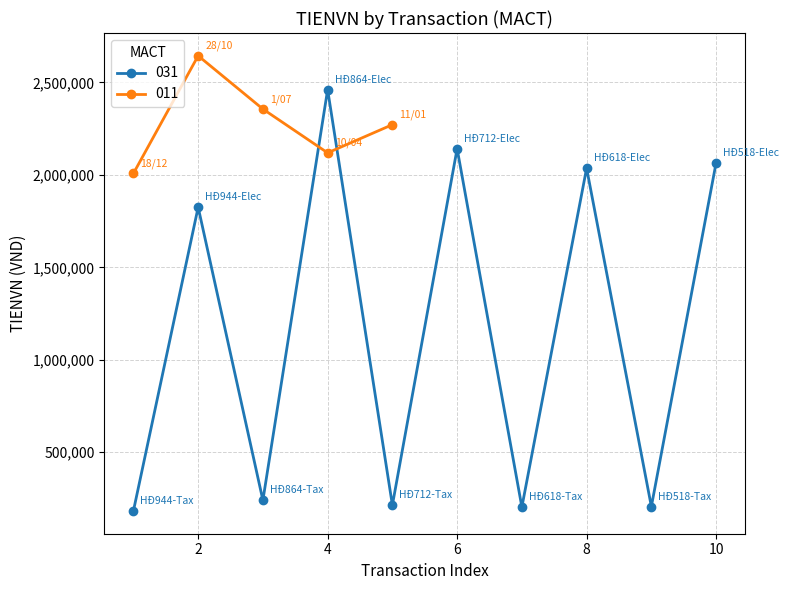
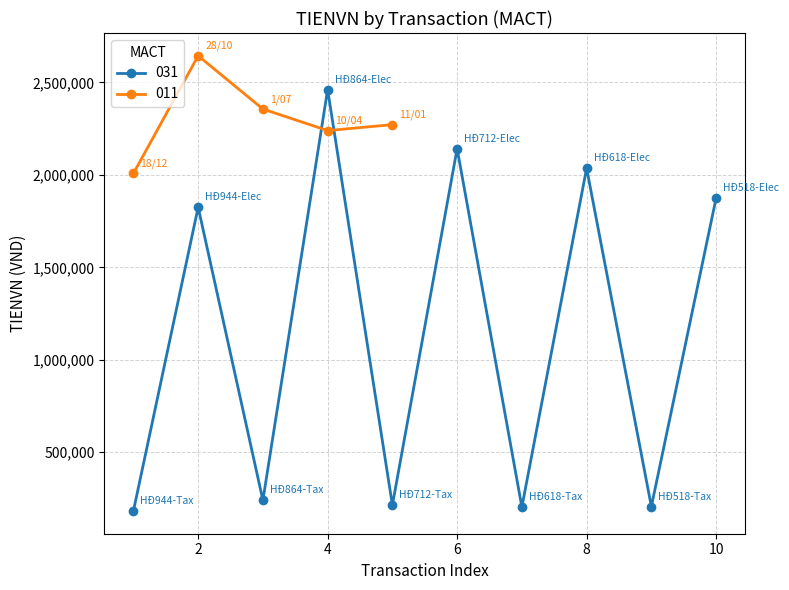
  {
    "031": {
      "2": "1,830,000",
      "4": "2,460,000",
      "6": "2,140,000",
      "8": "2,040,000",
-     "10": "2,070,000"
+     "10": "1,870,000"
    },
    "011": {
-     "4": "2,120,000"
+     "4": "2,240,000"
    }
  }
